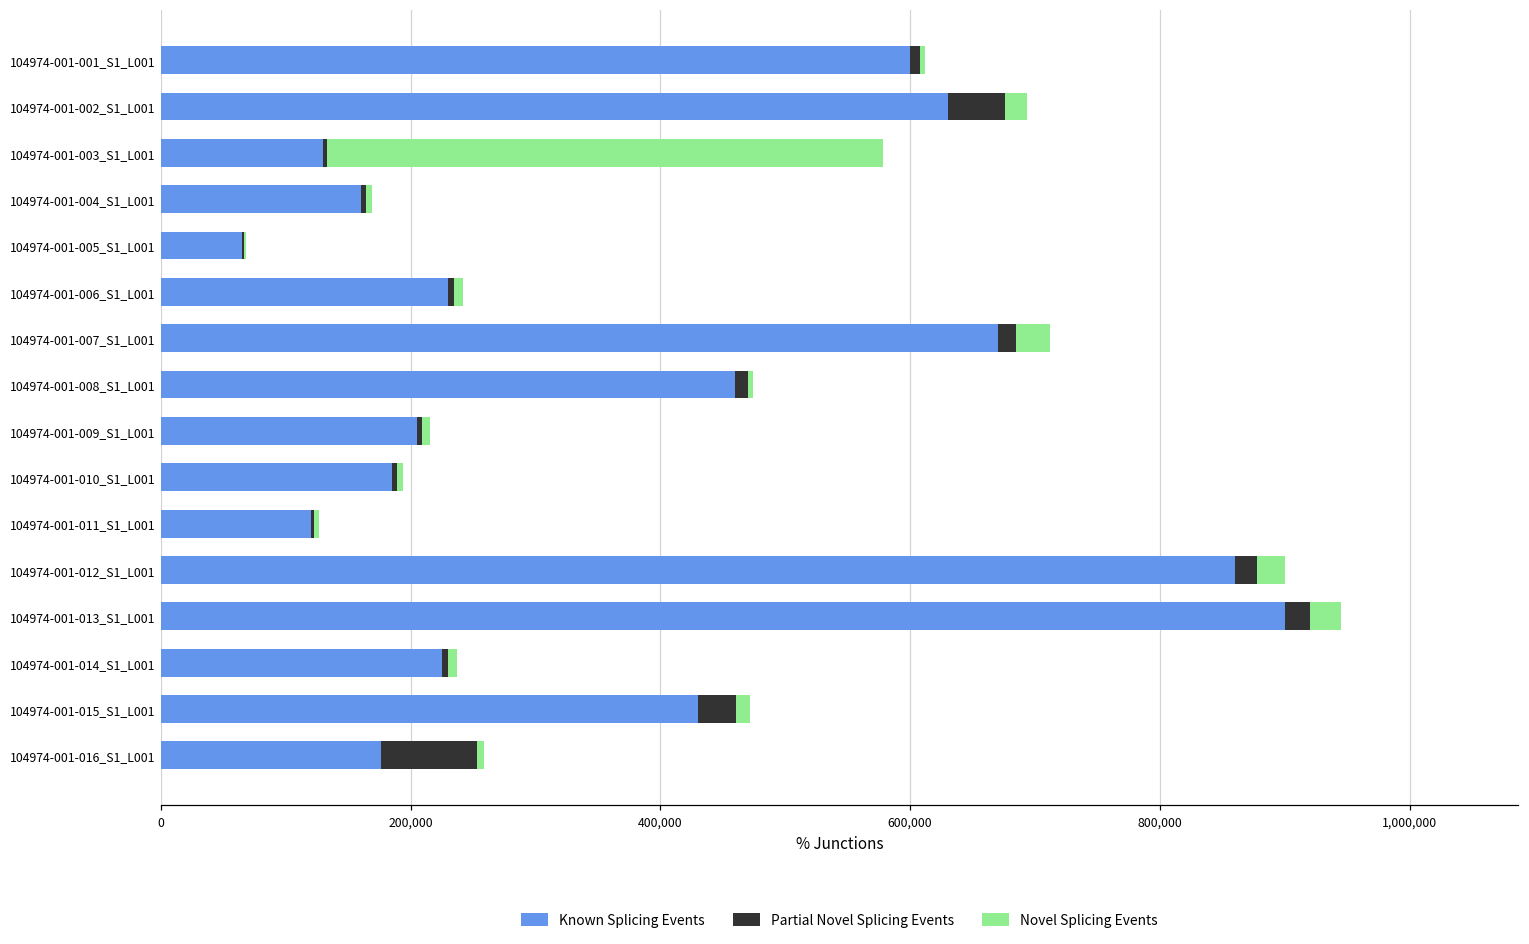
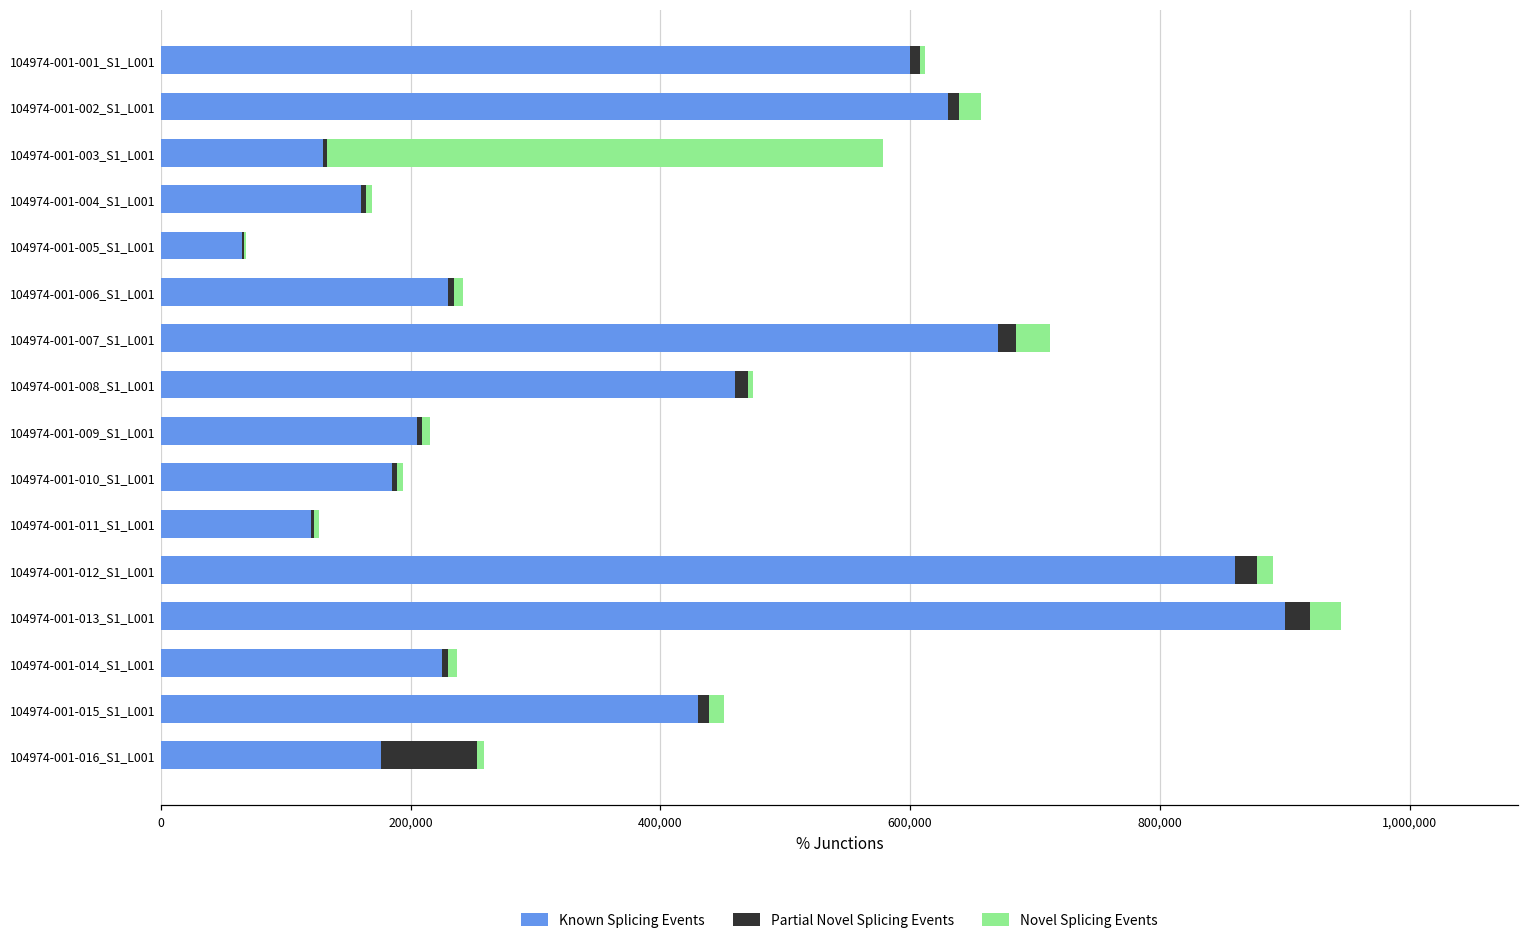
  {
    "Known Splicing Events": {
      "104974-001-001_S1_L001": "600,000",
      "104974-001-002_S1_L001": "630,000",
      "104974-001-003_S1_L001": "130,000",
      "104974-001-004_S1_L001": "160,000",
      "104974-001-005_S1_L001": "65,000",
      "104974-001-006_S1_L001": "230,000",
      "104974-001-007_S1_L001": "670,000",
      "104974-001-008_S1_L001": "460,000",
      "104974-001-009_S1_L001": "205,000",
      "104974-001-010_S1_L001": "185,000",
      "104974-001-011_S1_L001": "120,000",
      "104974-001-012_S1_L001": "860,000",
      "104974-001-013_S1_L001": "900,000",
      "104974-001-014_S1_L001": "225,000",
      "104974-001-015_S1_L001": "430,000",
      "104974-001-016_S1_L001": "177,000"
    },
    "Partial Novel Splicing Events": {
      "104974-001-001_S1_L001": "8,000",
-     "104974-001-002_S1_L001": "46,000",
+     "104974-001-002_S1_L001": "9,000",
      "104974-001-003_S1_L001": "3,000",
      "104974-001-004_S1_L001": "4,000",
      "104974-001-006_S1_L001": "5,000",
      "104974-001-007_S1_L001": "15,000",
      "104974-001-008_S1_L001": "10,000",
      "104974-001-009_S1_L001": "5,000",
      "104974-001-010_S1_L001": "4,000",
      "104974-001-011_S1_L001": "3,000",
      "104974-001-012_S1_L001": "18,000",
      "104974-001-013_S1_L001": "20,000",
      "104974-001-014_S1_L001": "5,000",
-     "104974-001-015_S1_L001": "30,000",
+     "104974-001-015_S1_L001": "9,000",
      "104974-001-016_S1_L001": "76,000"
    },
    "Novel Splicing Events": {
      "104974-001-001_S1_L001": "4,000",
      "104974-001-002_S1_L001": "18,000",
      "104974-001-003_S1_L001": "445,000",
      "104974-001-004_S1_L001": "5,000",
      "104974-001-006_S1_L001": "7,000",
      "104974-001-007_S1_L001": "27,000",
      "104974-001-008_S1_L001": "4,000",
      "104974-001-009_S1_L001": "6,000",
      "104974-001-010_S1_L001": "5,000",
      "104974-001-011_S1_L001": "4,000",
-     "104974-001-012_S1_L001": "22,000",
+     "104974-001-012_S1_L001": "12,000",
      "104974-001-013_S1_L001": "25,000",
      "104974-001-014_S1_L001": "7,000",
      "104974-001-015_S1_L001": "12,000",
      "104974-001-016_S1_L001": "6,000"
    }
  }
